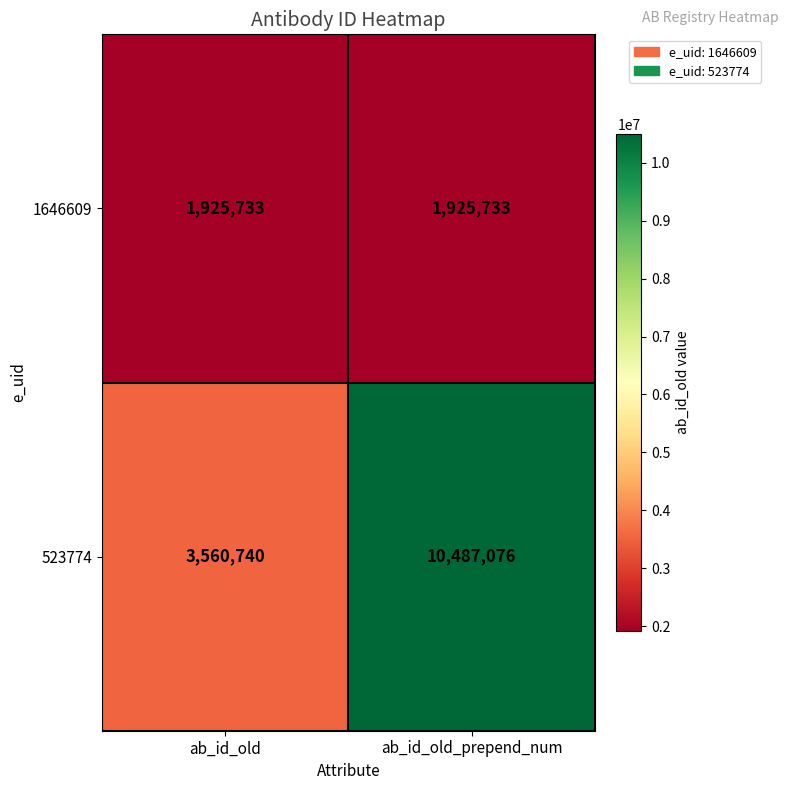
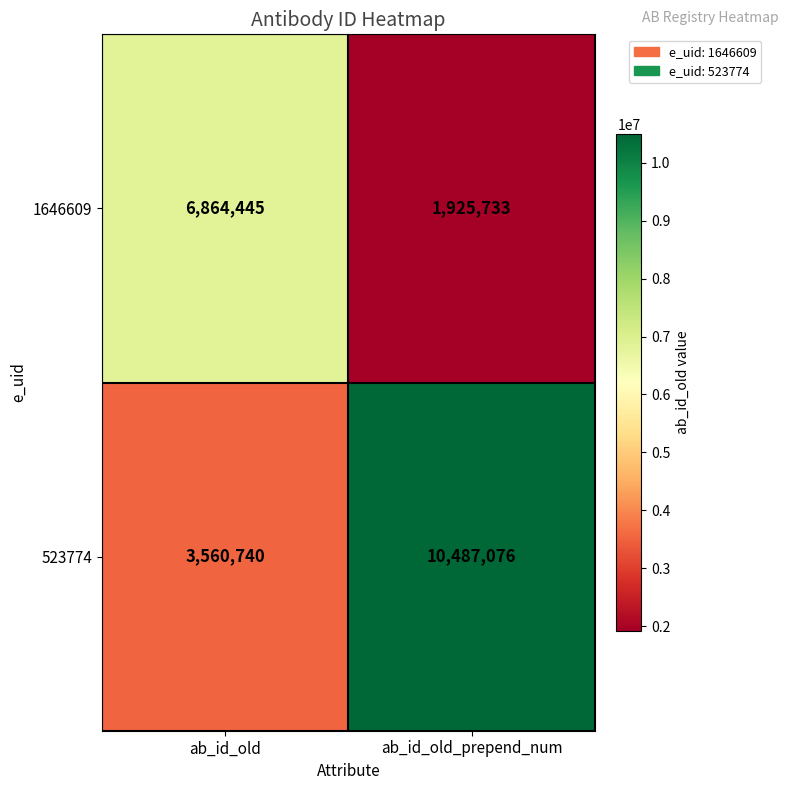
  {
    "1646609": {
-     "ab_id_old": "1,925,733",
+     "ab_id_old": "6,864,445",
      "ab_id_old_prepend_num": "1,925,733"
    },
    "523774": {
      "ab_id_old": "3,560,740",
      "ab_id_old_prepend_num": "10,487,076"
    }
  }
